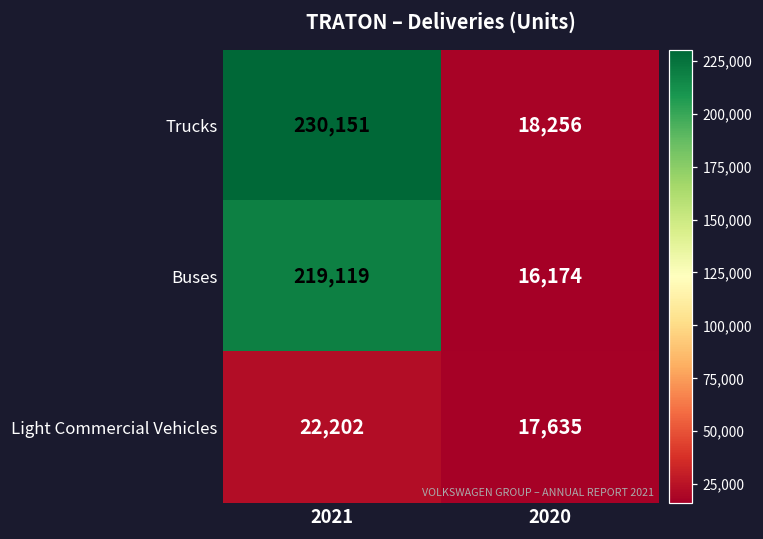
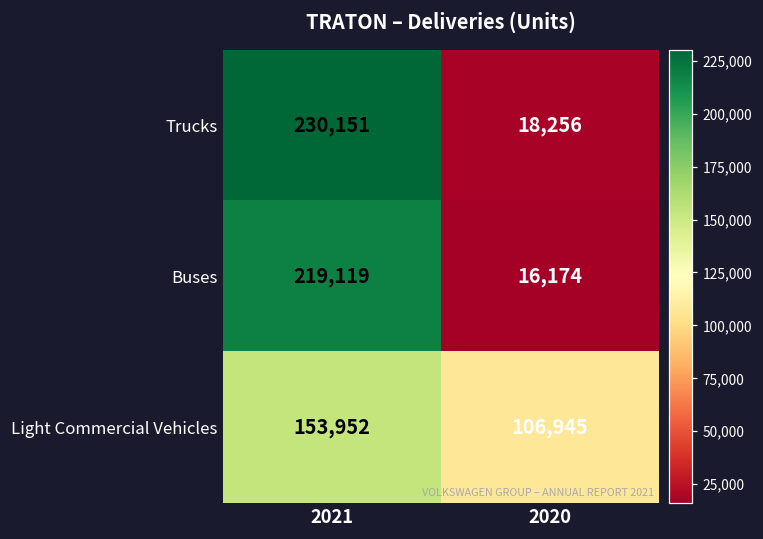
  {
    "Trucks": {
      "2021": "230,151",
      "2020": "18,256"
    },
    "Buses": {
      "2021": "219,119",
      "2020": "16,174"
    },
    "Light Commercial Vehicles": {
-     "2021": "22,202",
-     "2020": "17,635"
+     "2021": "153,952",
+     "2020": "106,945"
    }
  }
